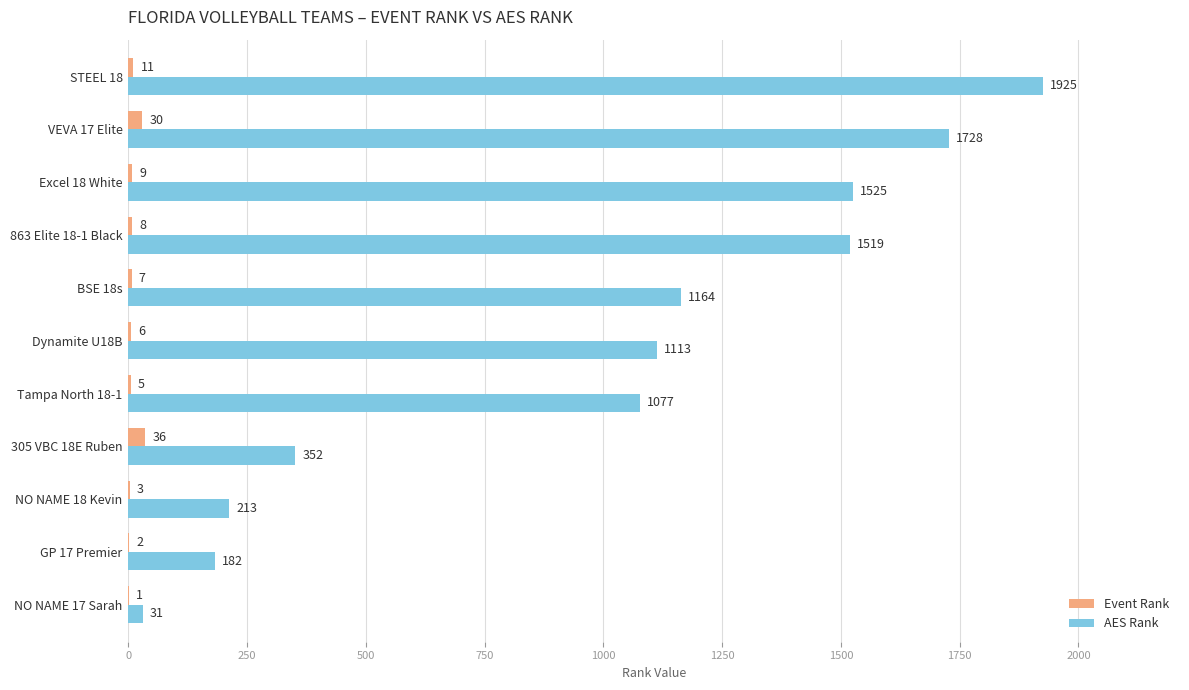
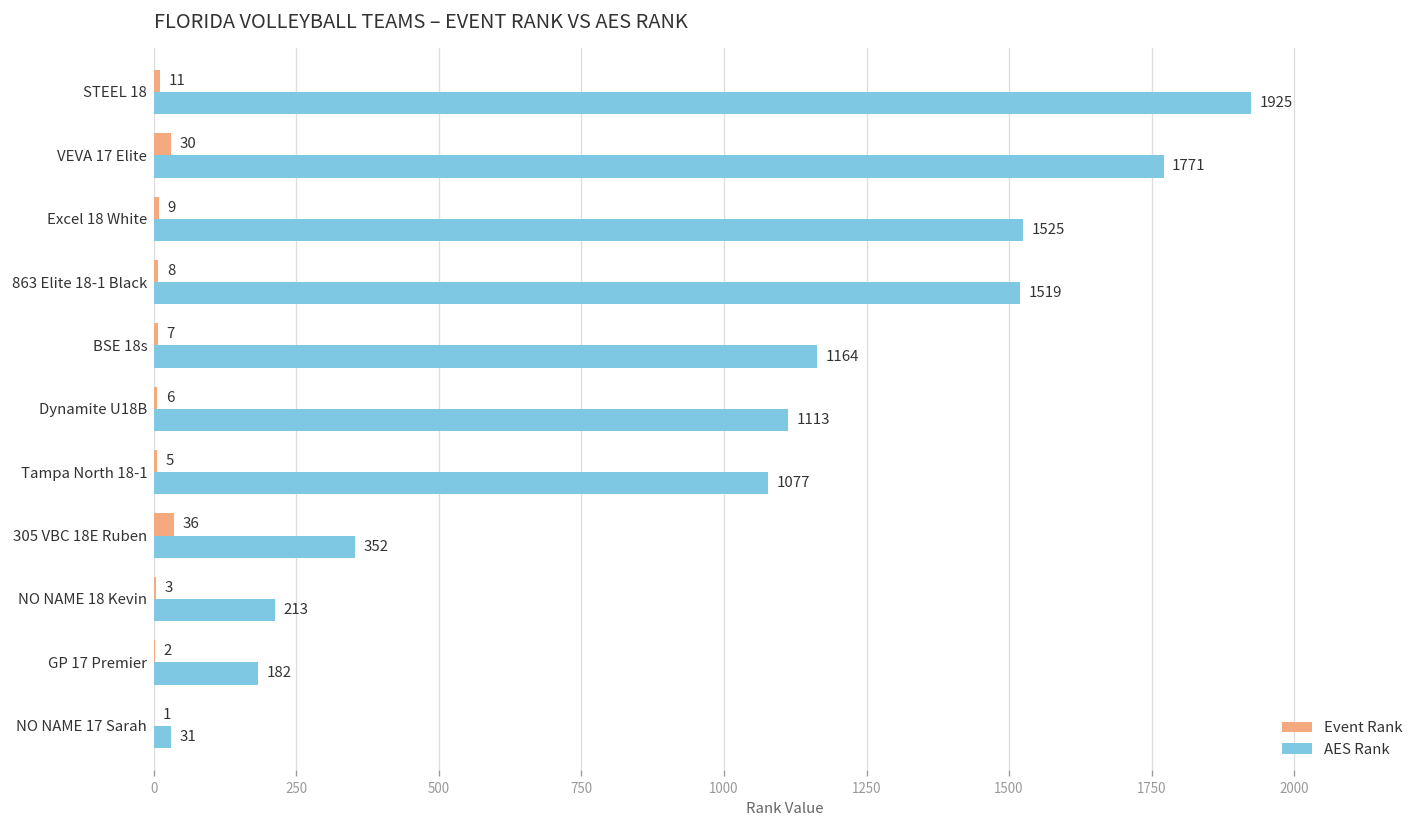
  {
    "Event Rank": {
      "STEEL 18": 11,
      "VEVA 17 Elite": 30,
      "Excel 18 White": 9,
      "863 Elite 18-1 Black": 8,
      "BSE 18s": 7,
      "Dynamite U18B": 6,
      "Tampa North 18-1": 5,
      "305 VBC 18E Ruben": 36,
      "NO NAME 18 Kevin": 3,
      "GP 17 Premier": 2,
      "NO NAME 17 Sarah": 1
    },
    "AES Rank": {
      "STEEL 18": 1925,
-     "VEVA 17 Elite": 1728,
+     "VEVA 17 Elite": 1771,
      "Excel 18 White": 1525,
      "863 Elite 18-1 Black": 1519,
      "BSE 18s": 1164,
      "Dynamite U18B": 1113,
      "Tampa North 18-1": 1077,
      "305 VBC 18E Ruben": 352,
      "NO NAME 18 Kevin": 213,
      "GP 17 Premier": 182,
      "NO NAME 17 Sarah": 31
    }
  }
